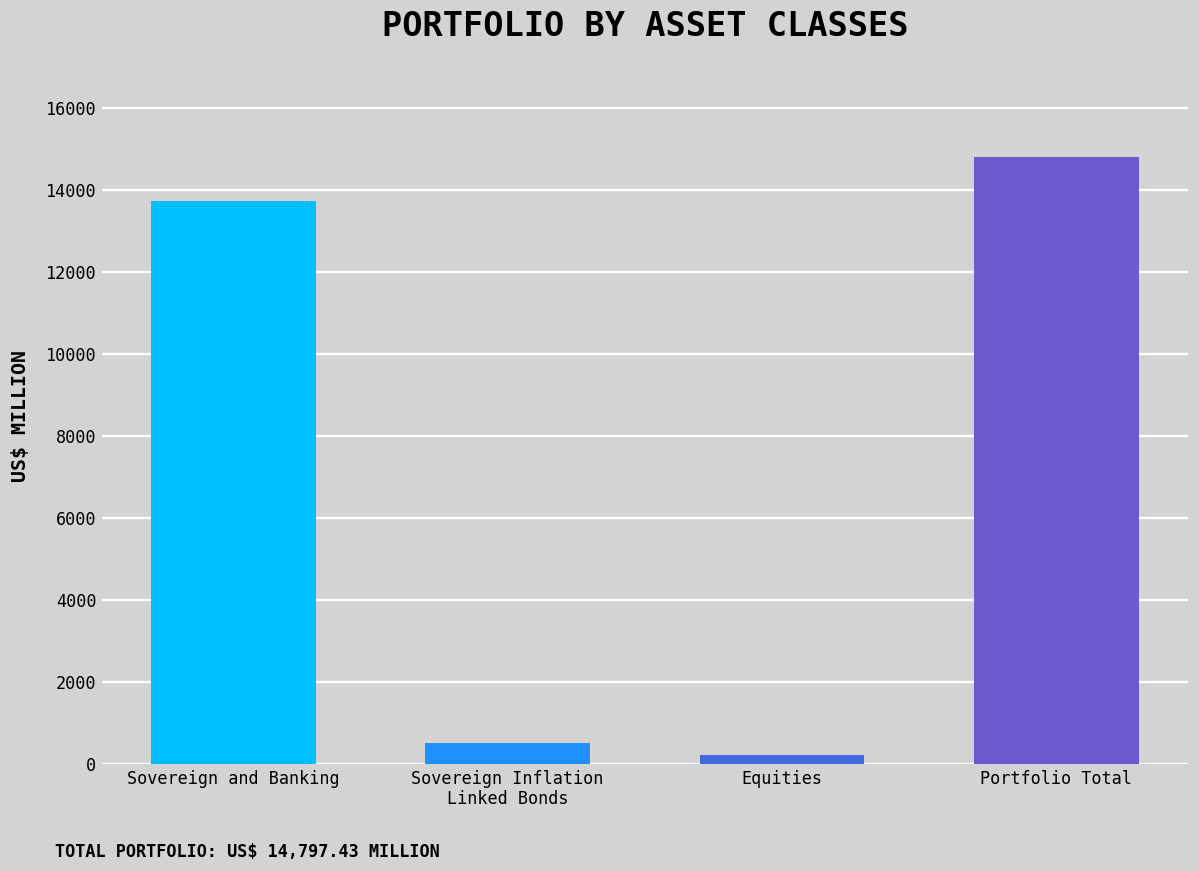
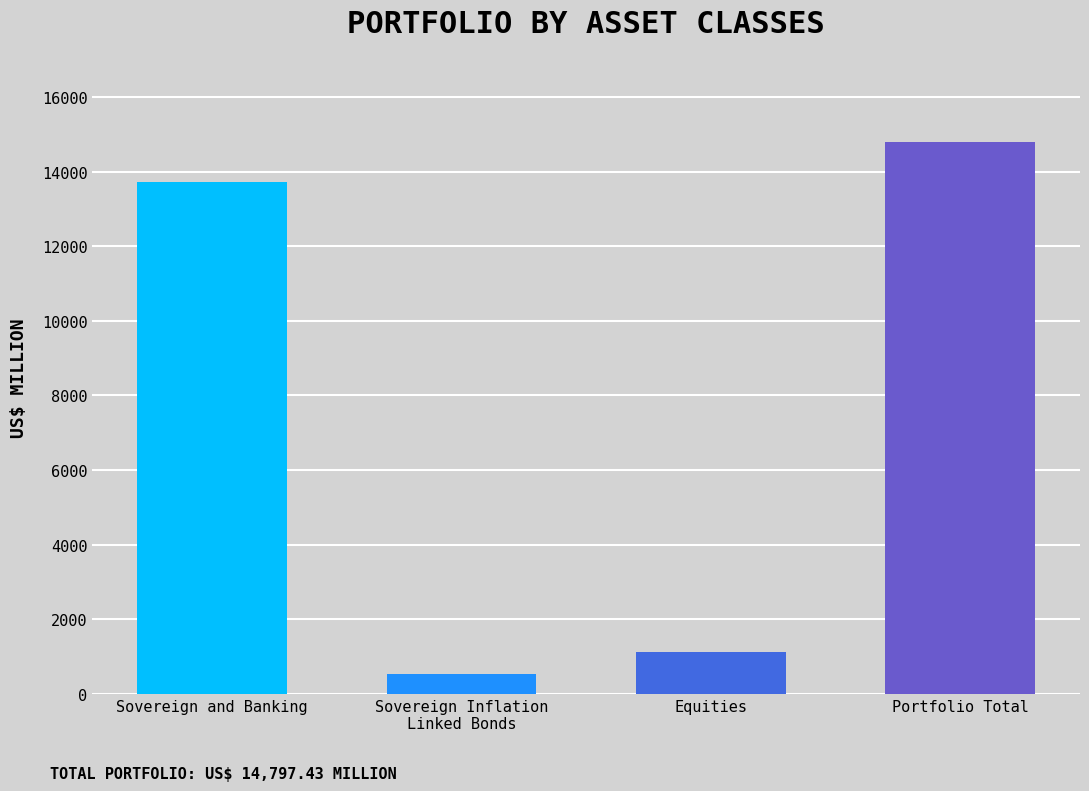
  {
    "Sovereign and Banking": 13700,
    "Sovereign Inflation Linked Bonds": 500,
-   "Equities": 200,
+   "Equities": 1100,
    "Portfolio Total": 14800
  }
